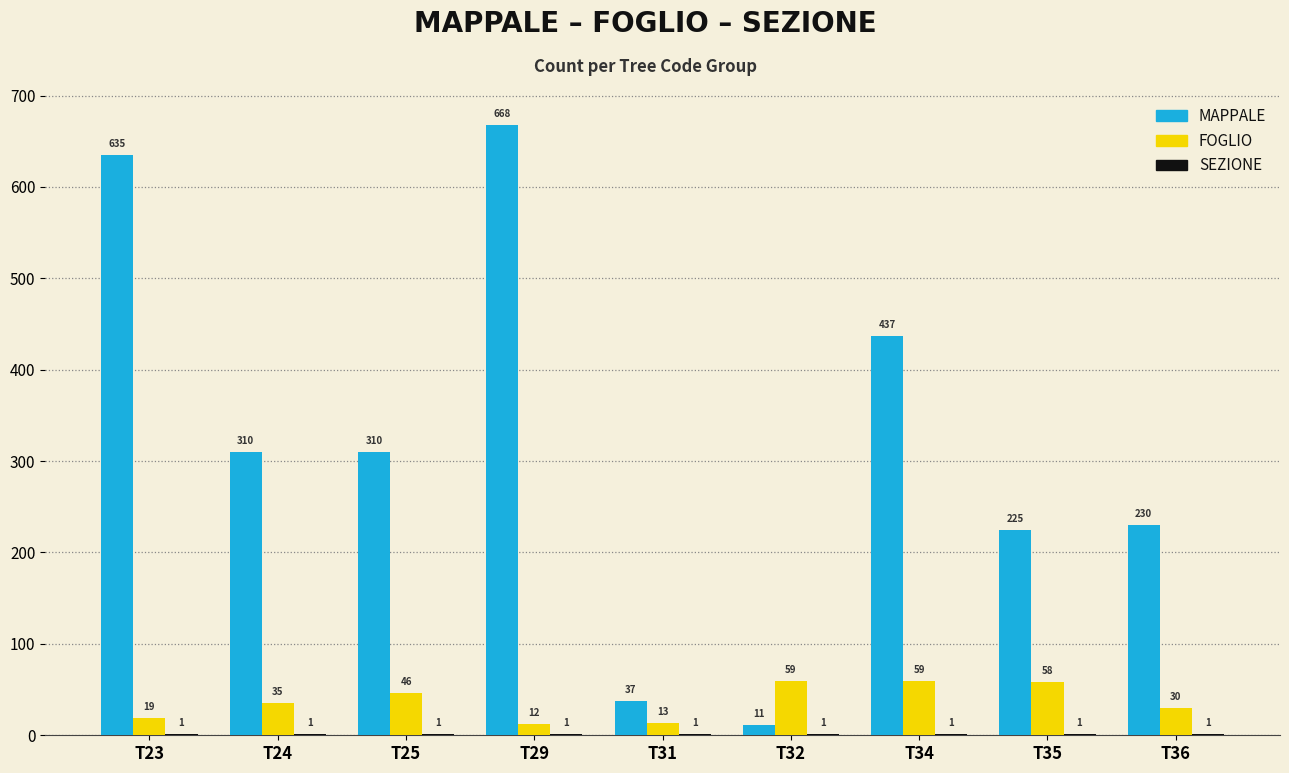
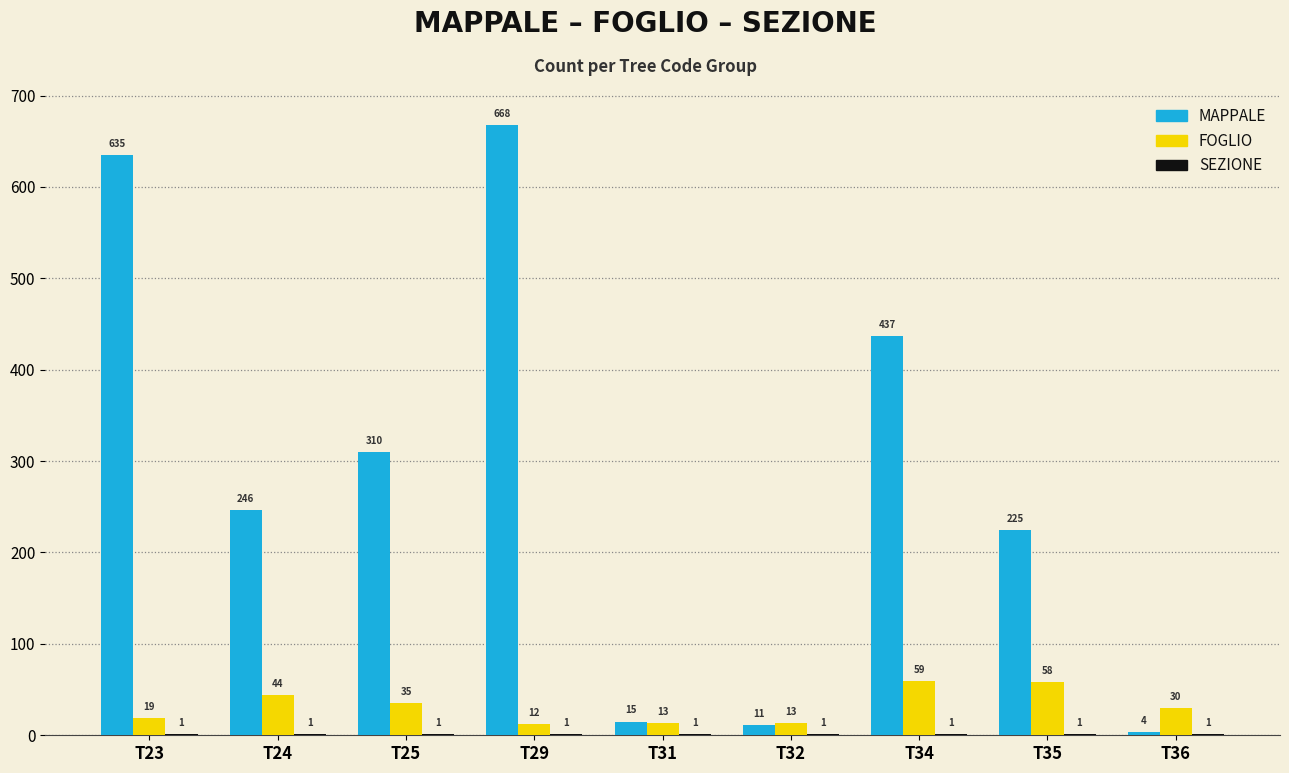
  {
    "MAPPALE": {
      "T23": 635,
-     "T24": 310,
+     "T24": 246,
      "T25": 310,
      "T29": 668,
-     "T31": 37,
+     "T31": 15,
      "T32": 11,
      "T34": 437,
      "T35": 225,
-     "T36": 230
+     "T36": 4
    },
    "FOGLIO": {
      "T23": 19,
-     "T24": 35,
-     "T25": 46,
+     "T24": 44,
+     "T25": 35,
      "T29": 12,
      "T31": 13,
-     "T32": 59,
+     "T32": 13,
      "T34": 59,
      "T35": 58,
      "T36": 30
    },
    "SEZIONE": {
      "T23": 1,
      "T24": 1,
      "T25": 1,
      "T29": 1,
      "T31": 1,
      "T32": 1,
      "T34": 1,
      "T35": 1,
      "T36": 1
    }
  }
